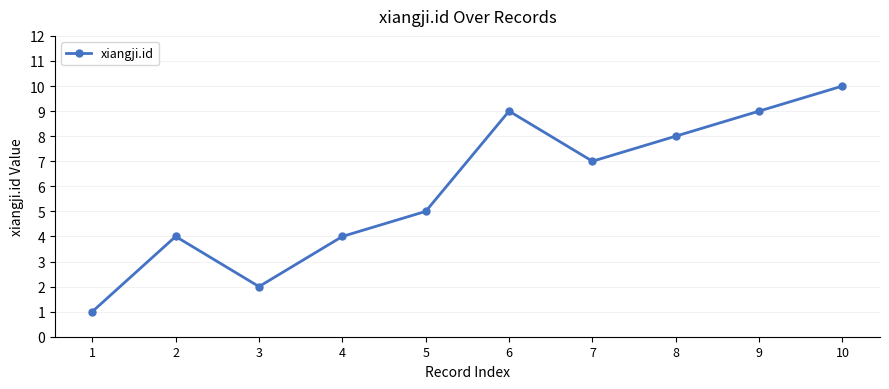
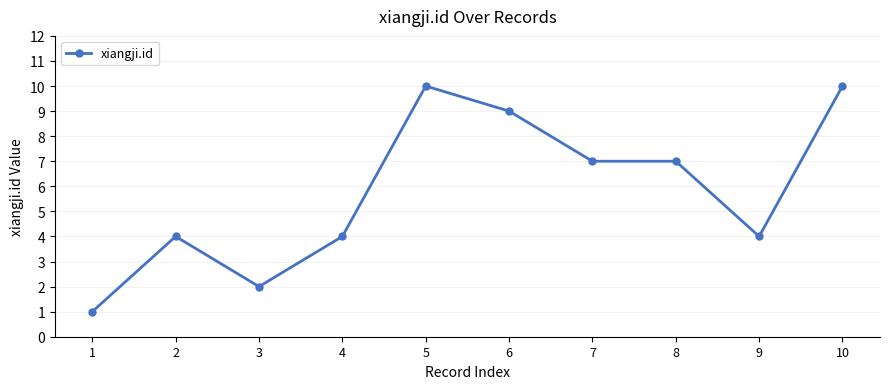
  {
    "1": 1,
    "2": 4,
    "3": 2,
    "4": 4,
-   "5": 5,
+   "5": 10,
    "6": 9,
    "7": 7,
-   "8": 8,
-   "9": 9,
+   "8": 7,
+   "9": 4,
    "10": 10
  }
